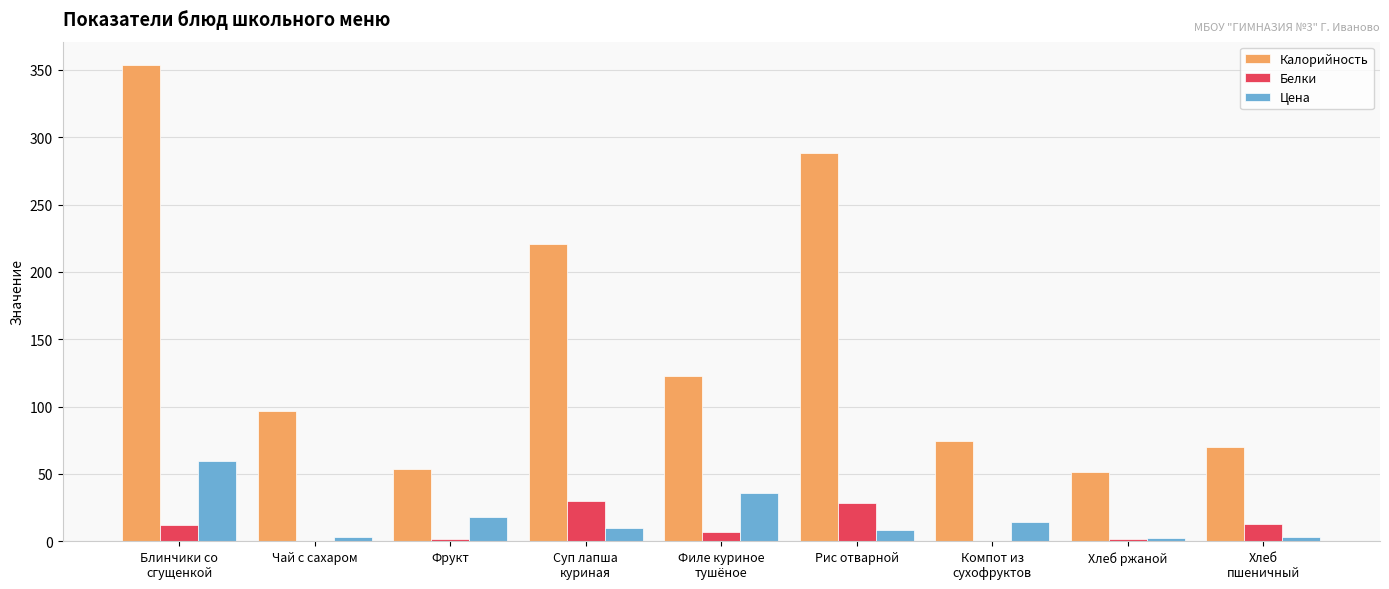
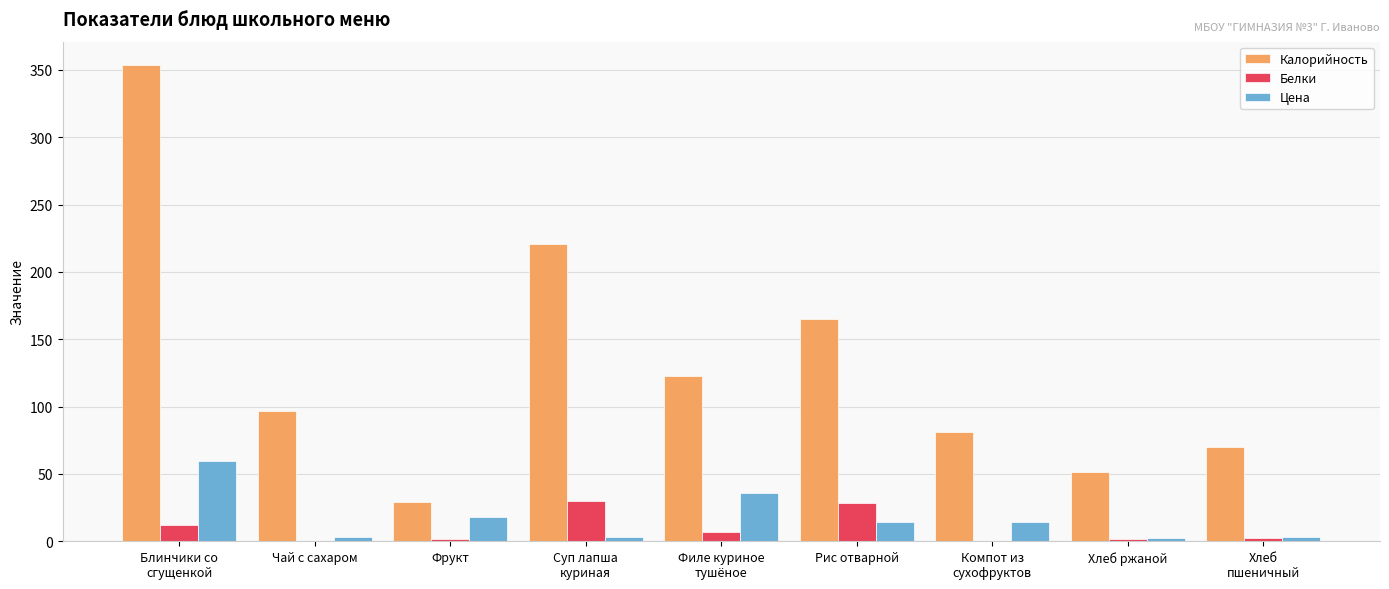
  {
    "Калорийность": {
      "Блинчики со сгущенкой": 353,
      "Чай с сахаром": 97,
-     "Фрукт": 54,
+     "Фрукт": 30,
      "Суп лапша куриная": 220,
      "Филе куриное тушёное": 123,
-     "Рис отварной": 289,
-     "Компот из сухофруктов": 75,
+     "Рис отварной": 165,
+     "Компот из сухофруктов": 81,
      "Хлеб ржаной": 51,
      "Хлеб пшеничный": 70
    },
    "Белки": {
      "Блинчики со сгущенкой": 12,
      "Суп лапша куриная": 30,
      "Филе куриное тушёное": 7,
      "Рис отварной": 29,
      "Хлеб ржаной": 2,
-     "Хлеб пшеничный": 13
+     "Хлеб пшеничный": 2
    },
    "Цена": {
      "Блинчики со сгущенкой": 60,
      "Чай с сахаром": 4,
      "Фрукт": 18,
-     "Суп лапша куриная": 10,
+     "Суп лапша куриная": 4,
      "Филе куриное тушёное": 36,
-     "Рис отварной": 8,
+     "Рис отварной": 15,
      "Компот из сухофруктов": 14,
      "Хлеб ржаной": 3,
      "Хлеб пшеничный": 3
    }
  }
